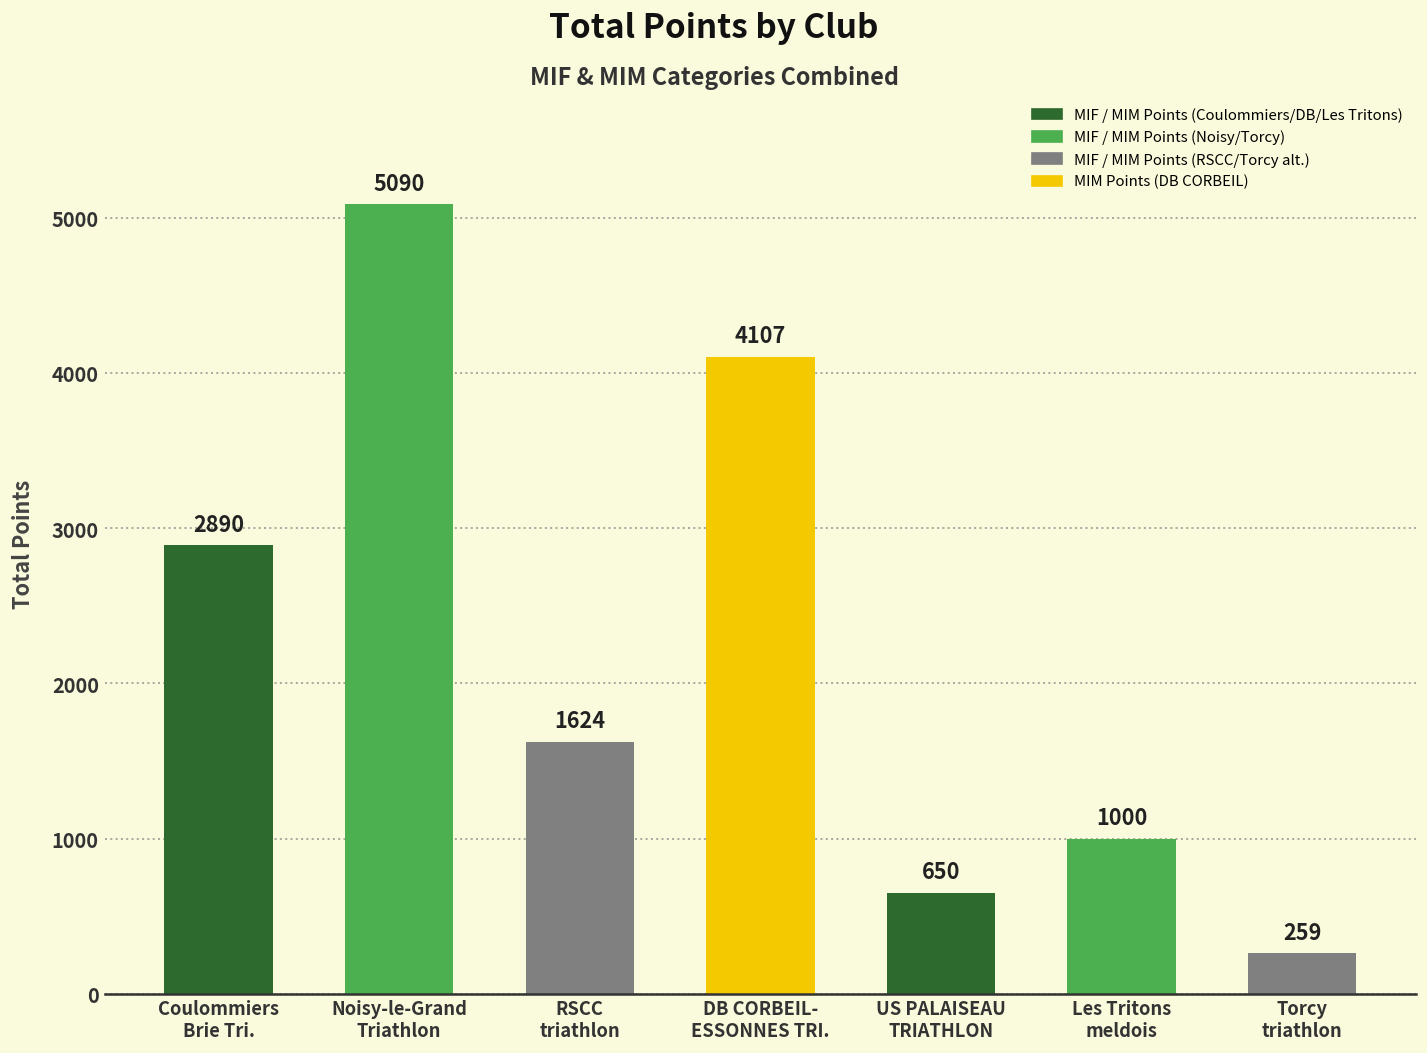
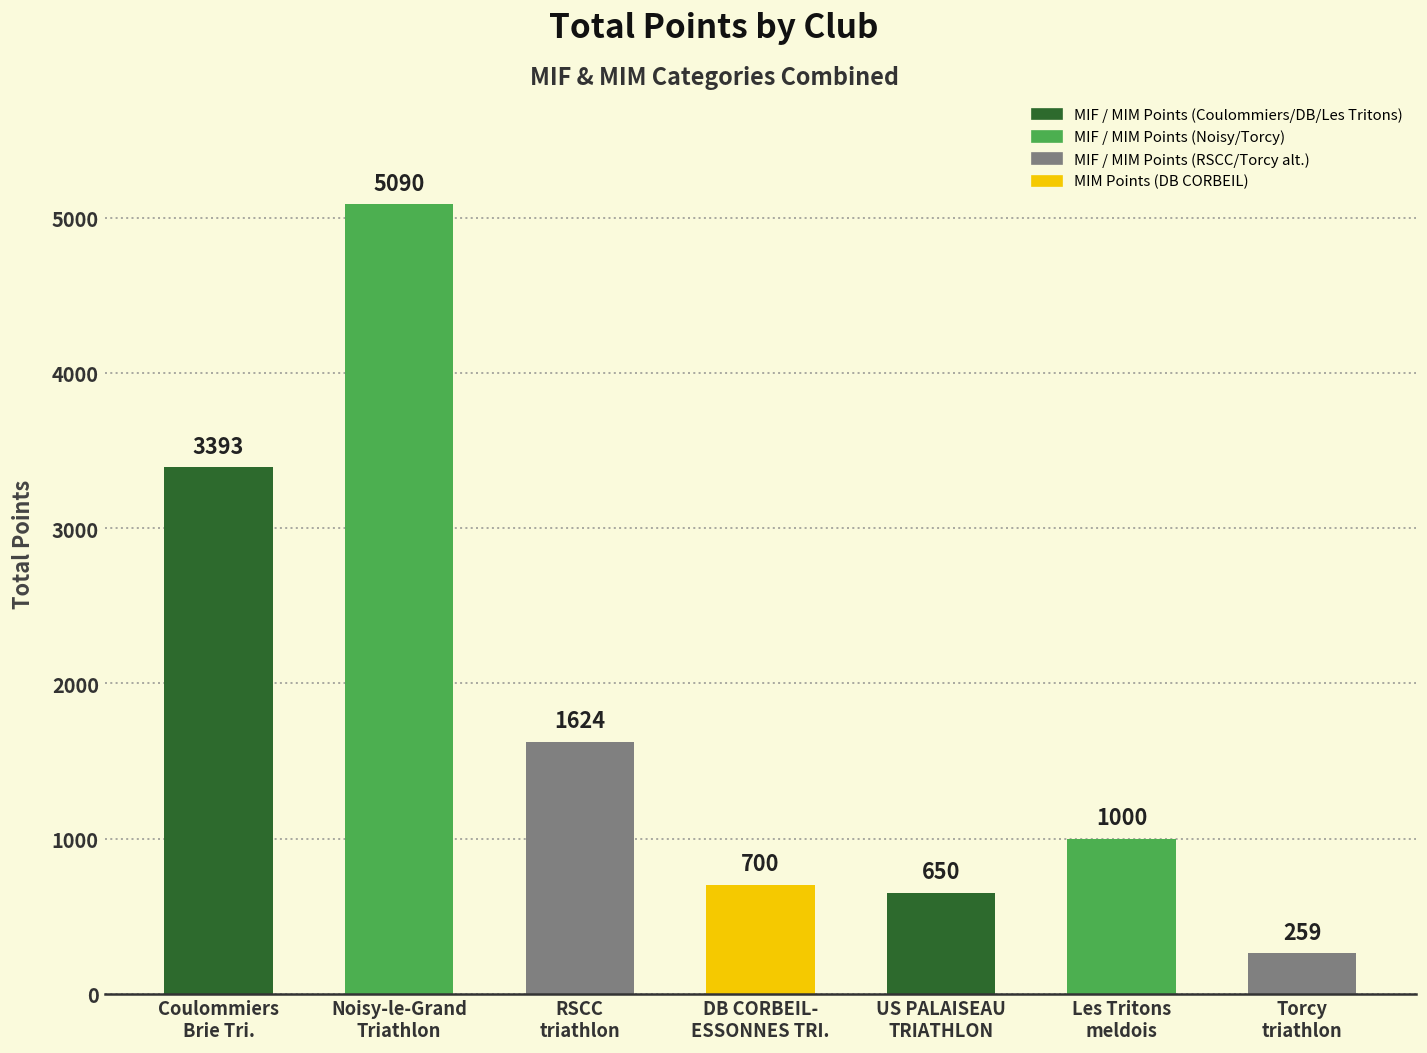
  {
-   "Coulommiers Brie Tri.": 2890,
+   "Coulommiers Brie Tri.": 3393,
    "Noisy-le-Grand Triathlon": 5090,
    "RSCC triathlon": 1624,
-   "DB CORBEIL- ESSONNES TRI.": 4107,
+   "DB CORBEIL- ESSONNES TRI.": 700,
    "US PALAISEAU TRIATHLON": 650,
    "Les Tritons meldois": 1000,
    "Torcy triathlon": 259
  }
